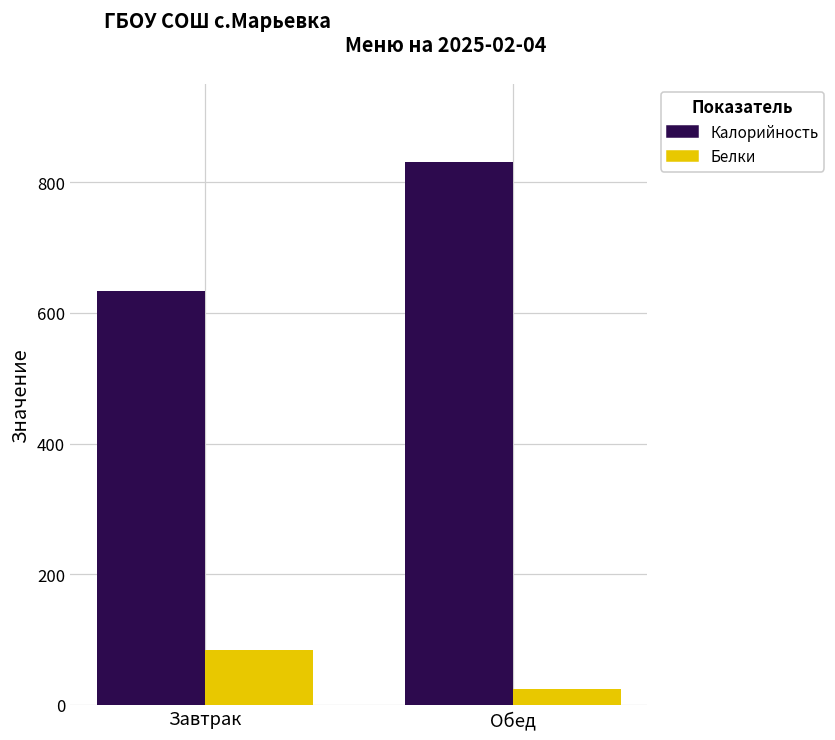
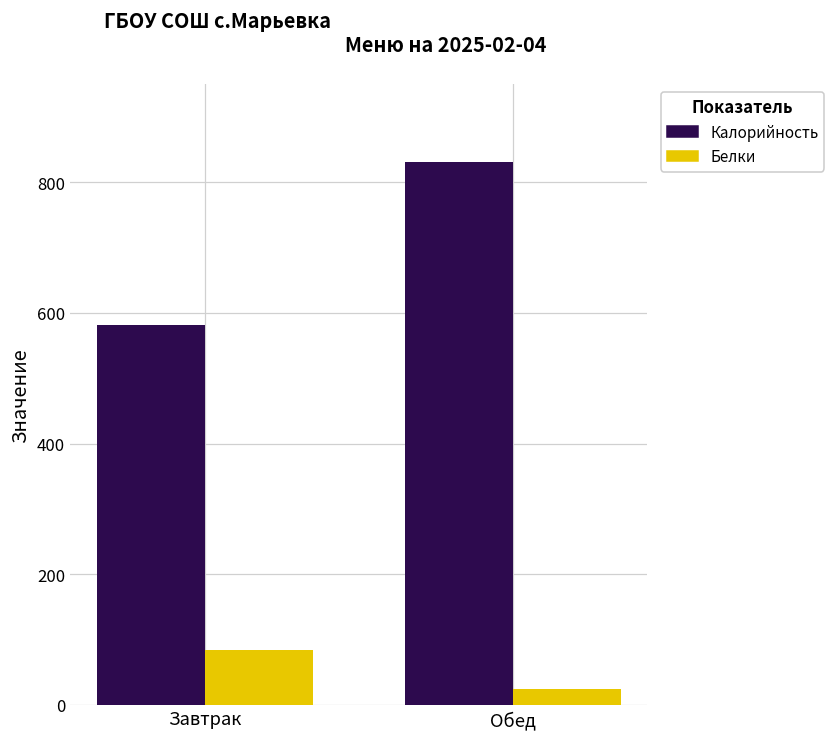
  {
    "Калорийность": {
-     "Завтрак": 630,
+     "Завтрак": 580,
      "Обед": 830
    },
    "Белки": {
      "Завтрак": 80,
      "Обед": 20
    }
  }
